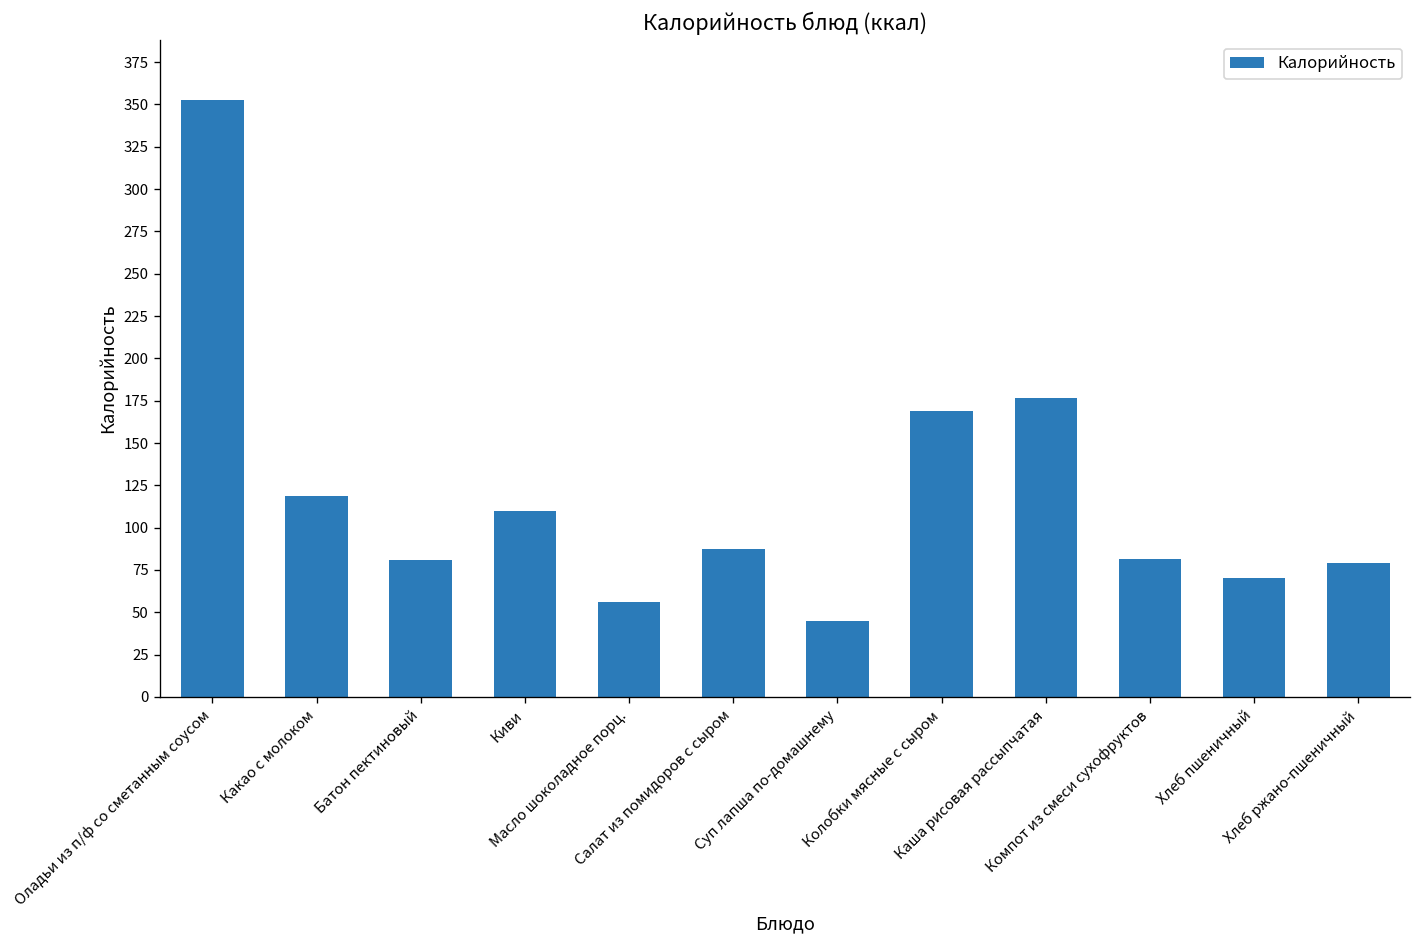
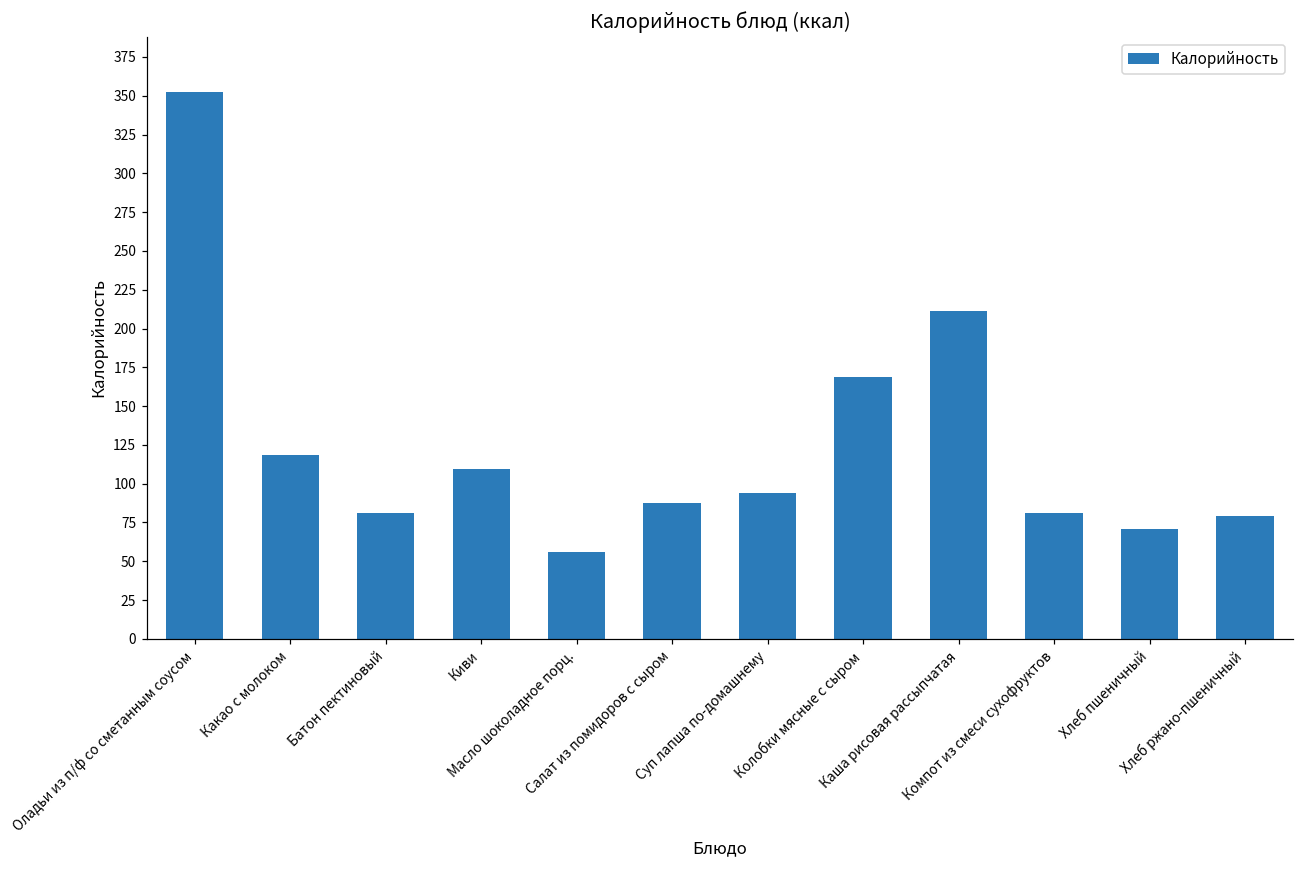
  {
    "Оладьи из п/ф со сметанным соусом": 353,
    "Какао с молоком": 119,
    "Батон пектиновый": 81,
    "Киви": 110,
    "Масло шоколадное порц.": 56,
    "Салат из помидоров с сыром": 87,
-   "Суп лапша по-домашнему": 45,
+   "Суп лапша по-домашнему": 94,
    "Колобки мясные с сыром": 169,
-   "Каша рисовая рассыпчатая": 176,
+   "Каша рисовая рассыпчатая": 211,
    "Компот из смеси сухофруктов": 81,
    "Хлеб пшеничный": 71,
    "Хлеб ржано-пшеничный": 79
  }
